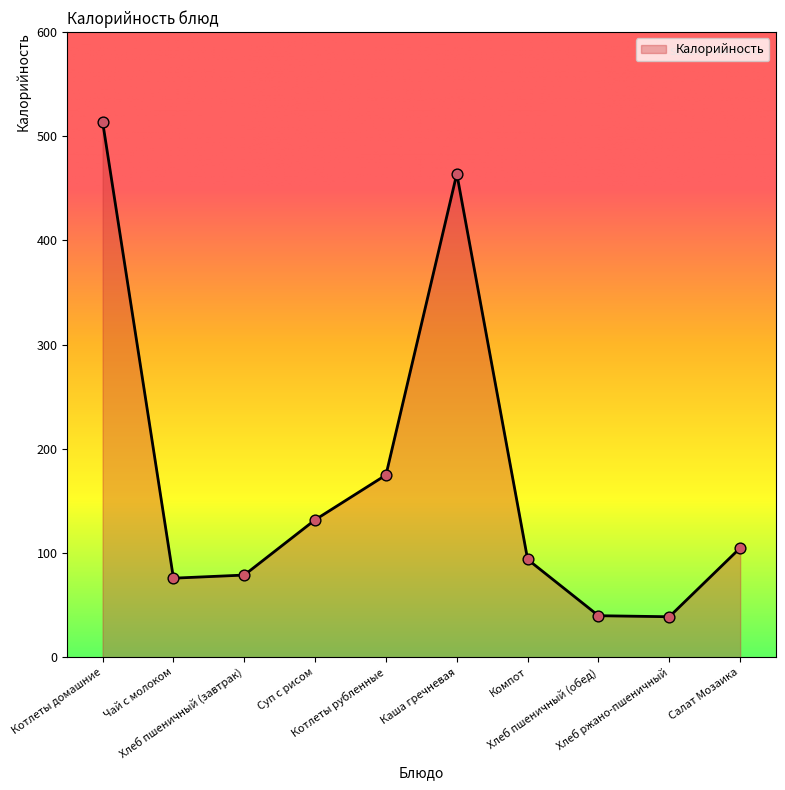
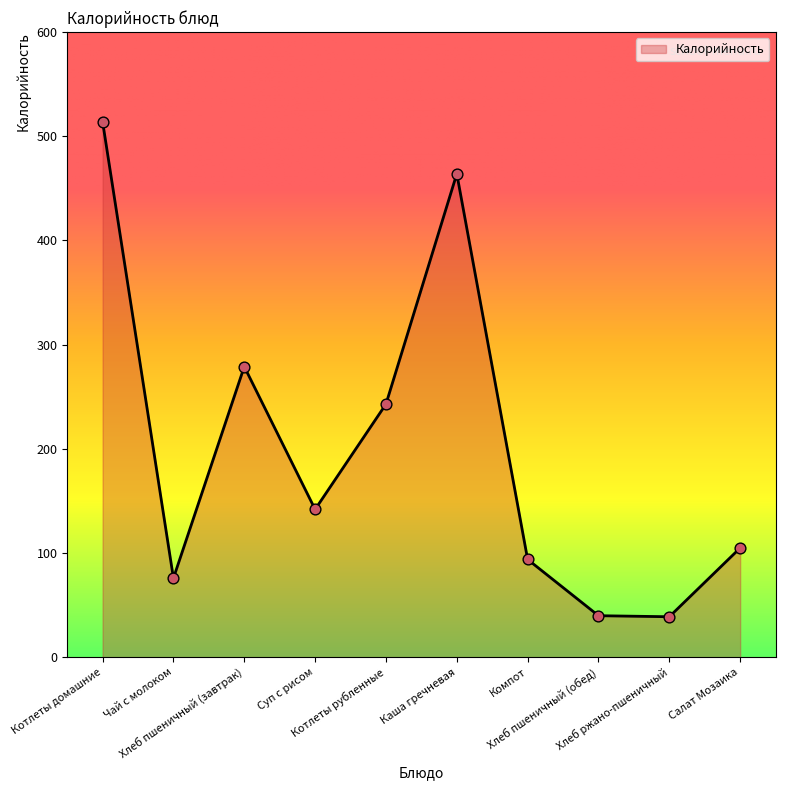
  {
    "Котлеты домашние": 514,
    "Чай с молоком": 76,
-   "Хлеб пшеничный (завтрак)": 79,
-   "Суп с рисом": 132,
-   "Котлеты рубленные": 175,
+   "Хлеб пшеничный (завтрак)": 279,
+   "Суп с рисом": 142,
+   "Котлеты рубленные": 243,
    "Каша гречневая": 464,
    "Компот": 94,
    "Хлеб пшеничный (обед)": 40,
    "Хлеб ржано-пшеничный": 39,
    "Салат Мозаика": 105
  }
